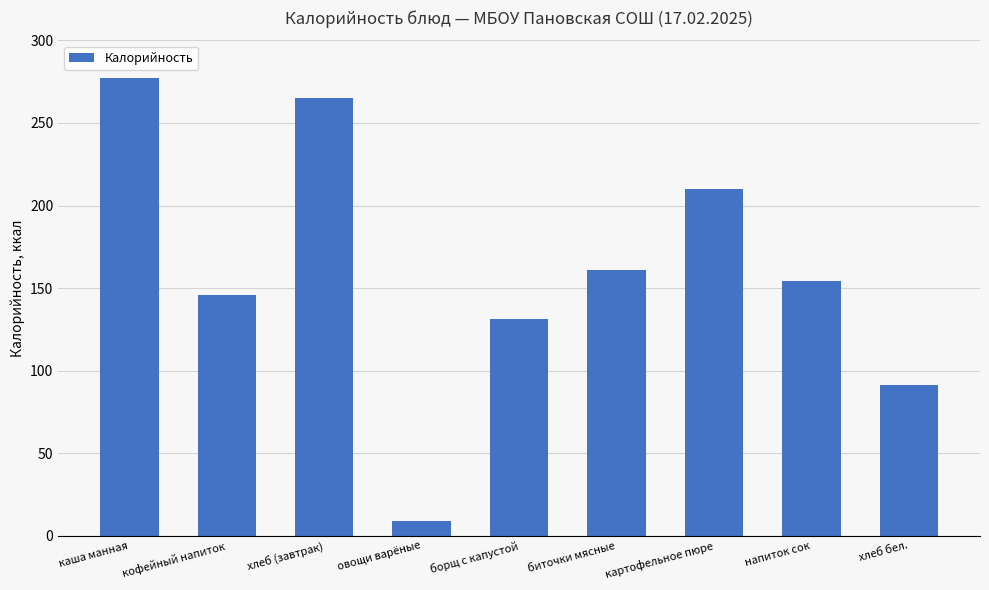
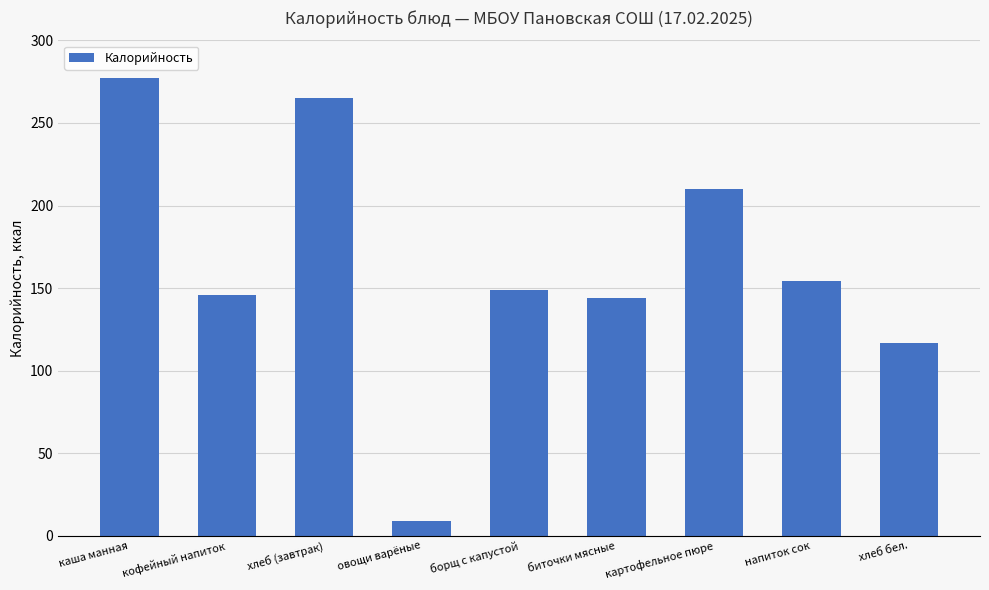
  {
    "каша манная": 277,
    "кофейный напиток": 146,
    "хлеб (завтрак)": 265,
    "овощи варёные": 9,
-   "борщ с капустой": 131,
-   "биточки мясные": 161,
+   "борщ с капустой": 149,
+   "биточки мясные": 144,
    "картофельное пюре": 210,
    "напиток сок": 154,
-   "хлеб бел.": 91
+   "хлеб бел.": 117
  }
